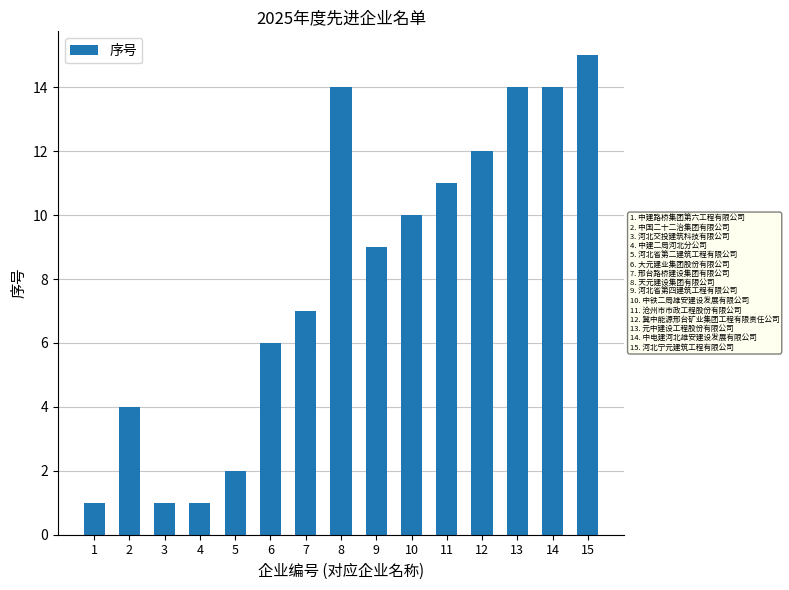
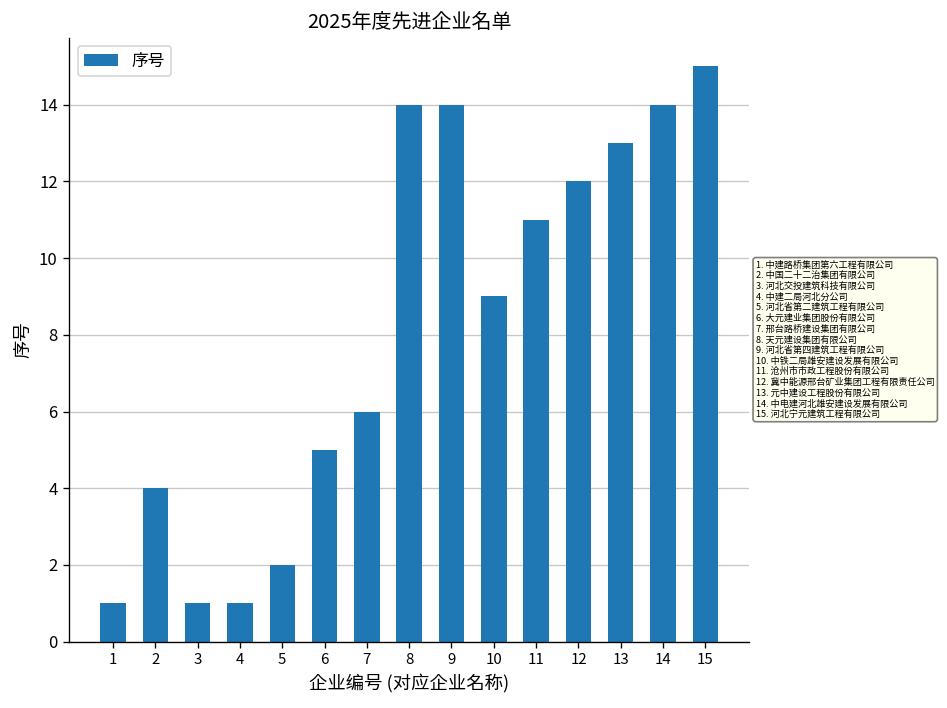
  {
    "1": 1,
    "2": 4,
    "3": 1,
    "4": 1,
    "5": 2,
-   "6": 6,
-   "7": 7,
+   "6": 5,
+   "7": 6,
    "8": 14,
-   "9": 9,
-   "10": 10,
+   "9": 14,
+   "10": 9,
    "11": 11,
    "12": 12,
-   "13": 14,
+   "13": 13,
    "14": 14,
    "15": 15
  }
